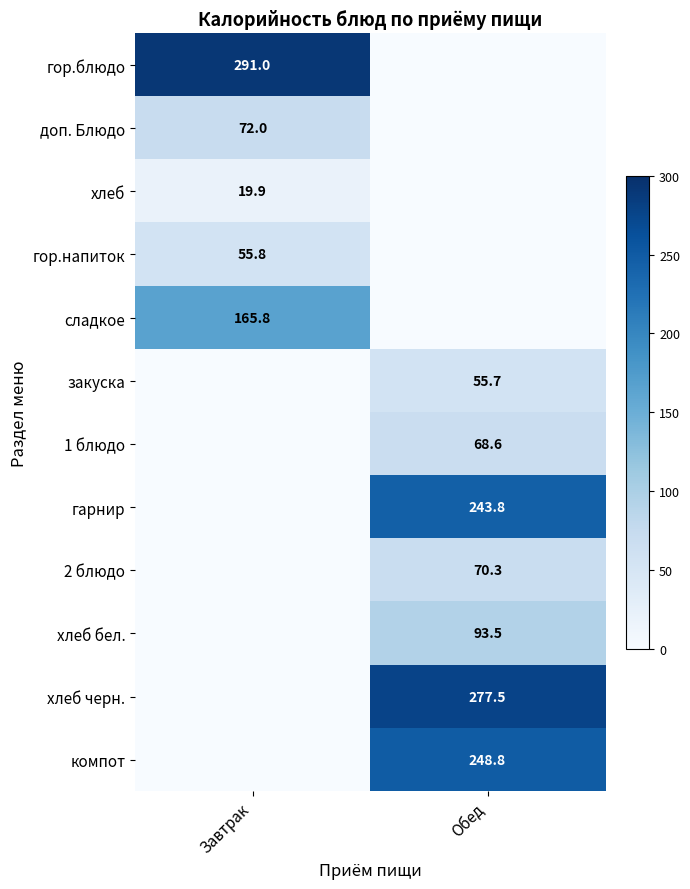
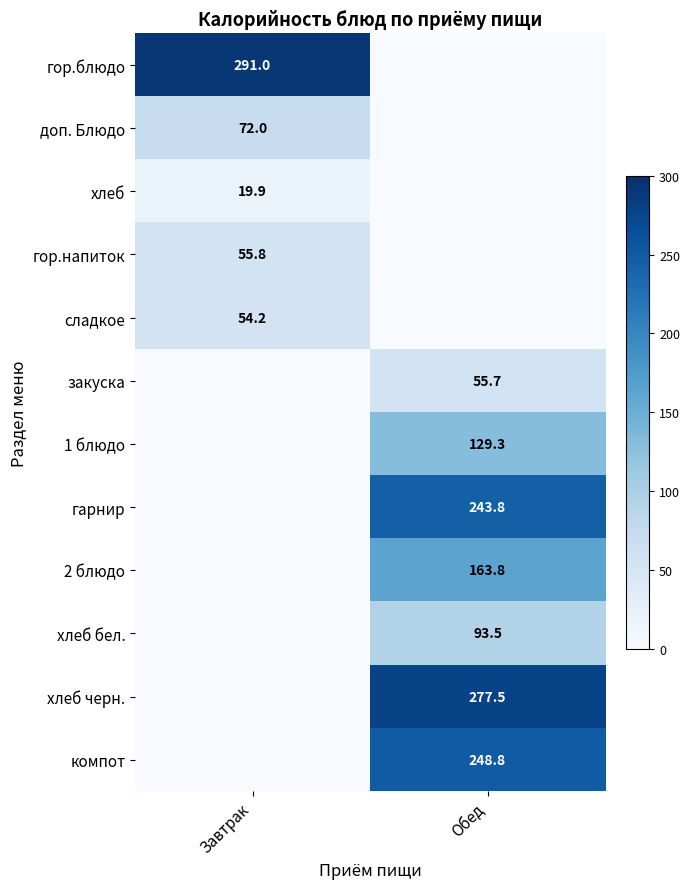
  {
    "гор.блюдо": {
      "Завтрак": 291.0
    },
    "доп. Блюдо": {
      "Завтрак": 72.0
    },
    "хлеб": {
      "Завтрак": 19.9
    },
    "гор.напиток": {
      "Завтрак": 55.8
    },
    "сладкое": {
-     "Завтрак": 165.8
+     "Завтрак": 54.2
    },
    "закуска": {
      "Обед": 55.7
    },
    "1 блюдо": {
-     "Обед": 68.6
+     "Обед": 129.3
    },
    "гарнир": {
      "Обед": 243.8
    },
    "2 блюдо": {
-     "Обед": 70.3
+     "Обед": 163.8
    },
    "хлеб бел.": {
      "Обед": 93.5
    },
    "хлеб черн.": {
      "Обед": 277.5
    },
    "компот": {
      "Обед": 248.8
    }
  }
